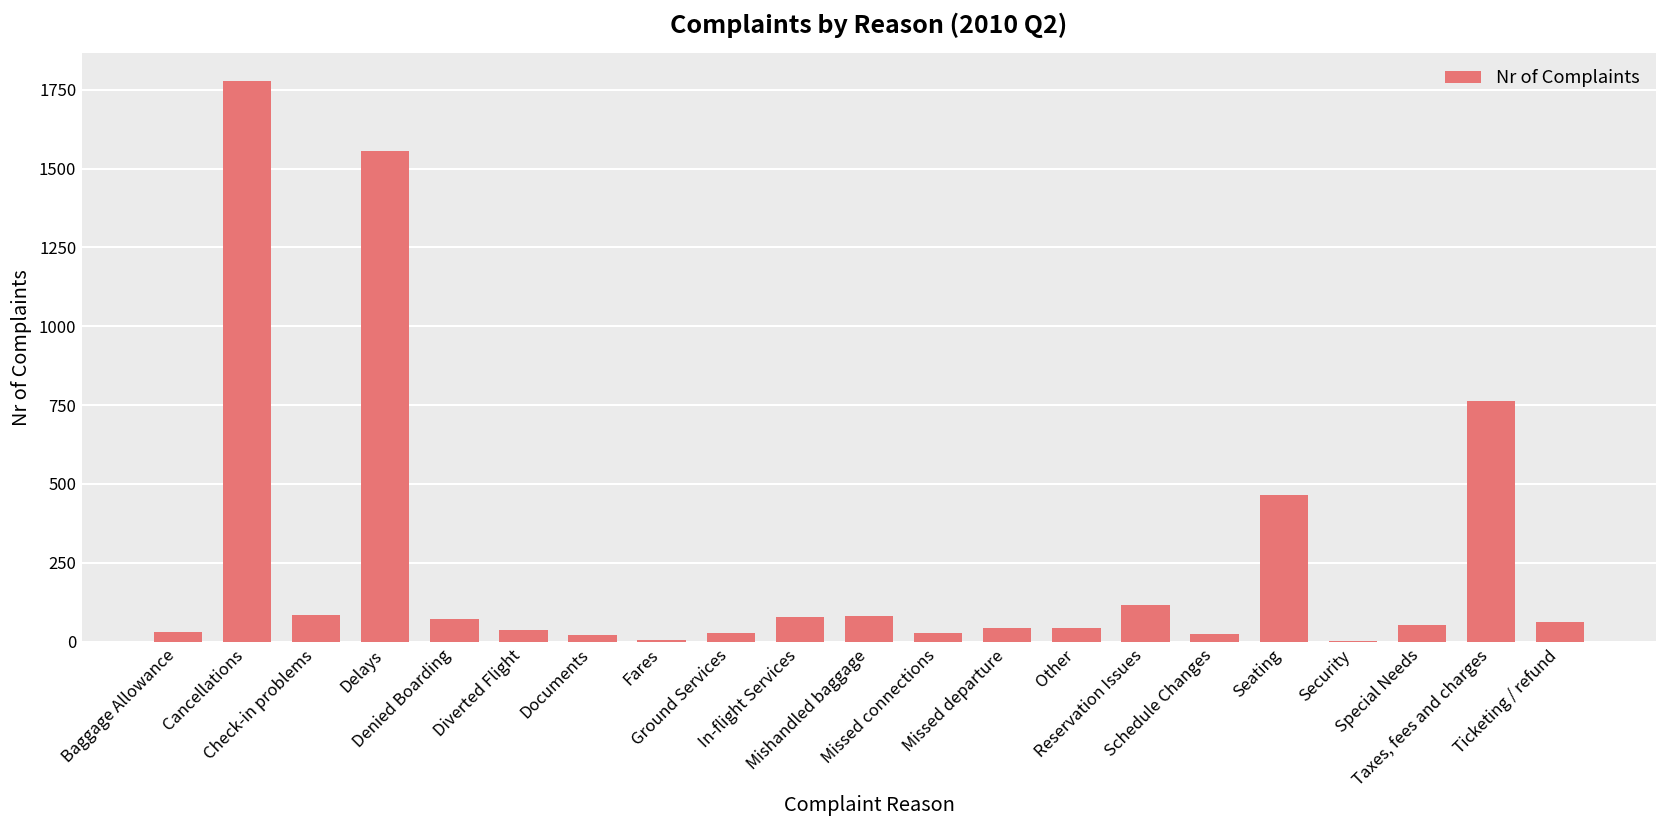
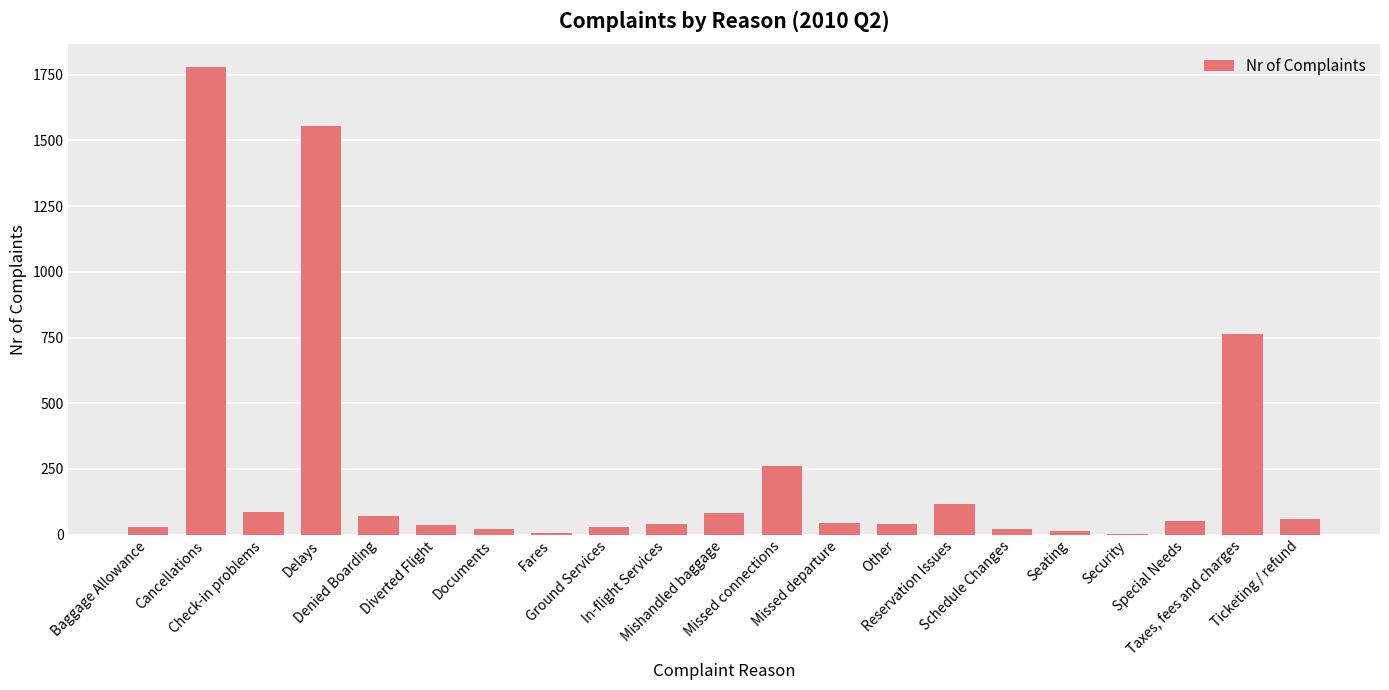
  {
    "Baggage Allowance": 30,
    "Cancellations": 1780,
    "Check-in problems": 90,
    "Delays": 1560,
    "Denied Boarding": 70,
    "Diverted Flight": 40,
    "Documents": 20,
    "Ground Services": 30,
-   "In-flight Services": 80,
+   "In-flight Services": 40,
    "Mishandled baggage": 80,
-   "Missed connections": 30,
+   "Missed connections": 260,
    "Missed departure": 40,
    "Other": 40,
    "Reservation Issues": 120,
    "Schedule Changes": 20,
-   "Seating": 470,
+   "Seating": 20,
    "Special Needs": 50,
    "Taxes, fees and charges": 760,
    "Ticketing / refund": 60
  }
